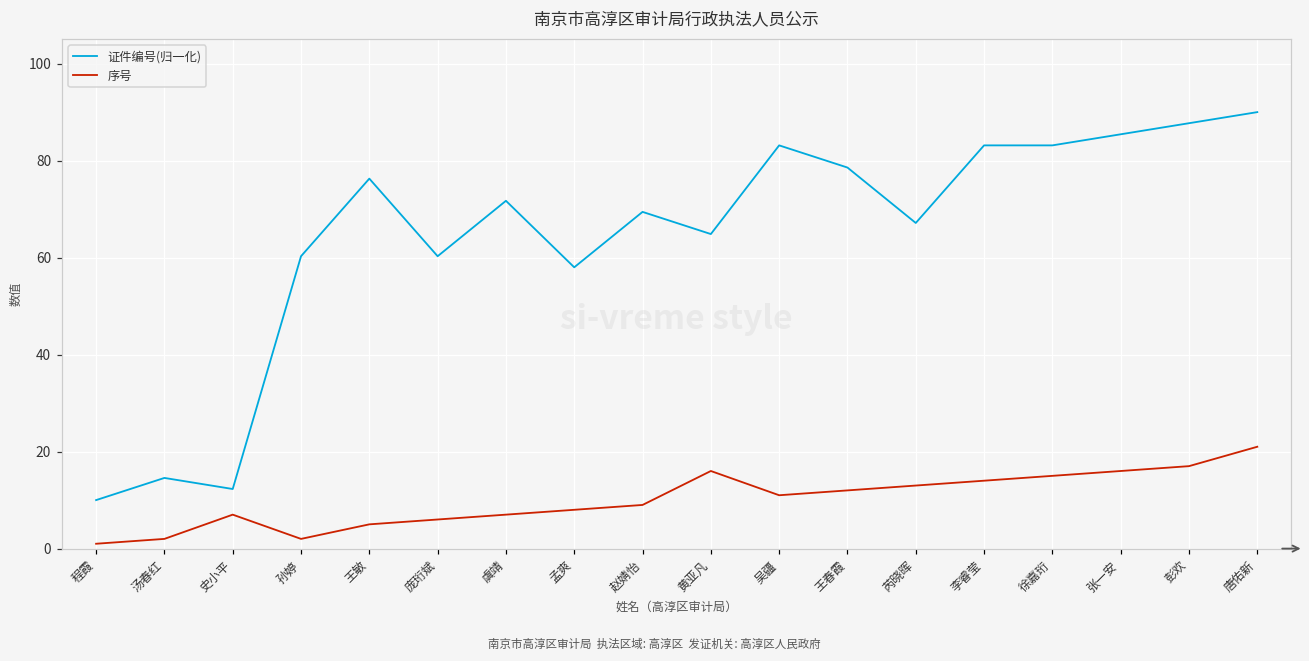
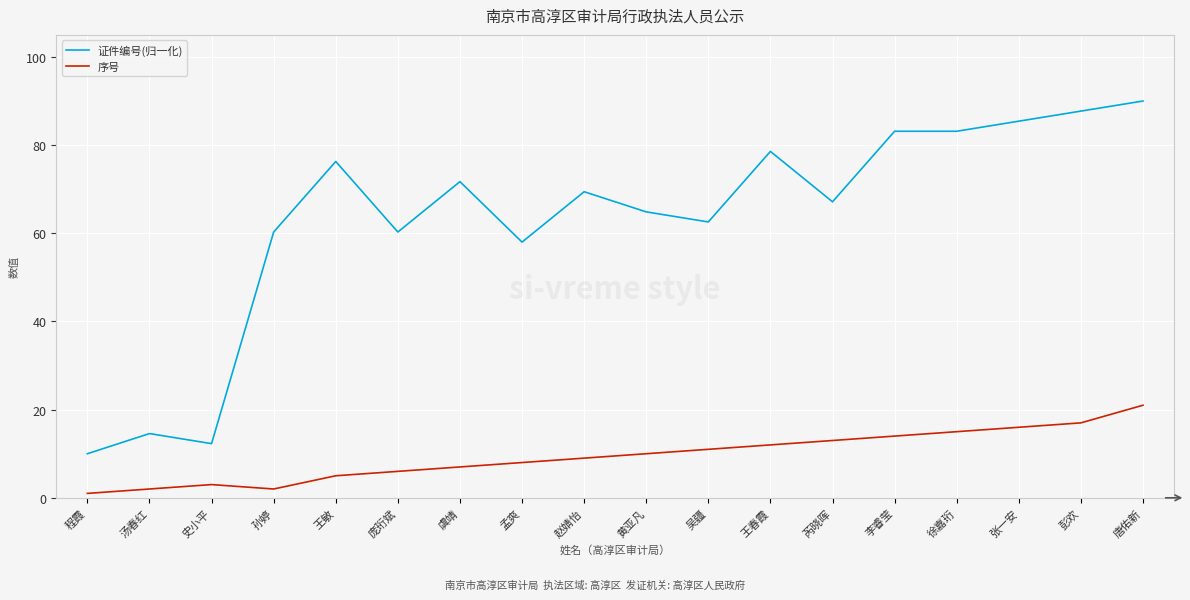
  {
    "证件编号(归一化)": {
      "程霞": 10,
      "汤春红": 15,
      "史小平": 12,
      "孙婷": 60,
      "王敏": 76,
      "庞珩斌": 60,
      "虞靖": 72,
      "孟爽": 58,
      "赵婧怡": 69,
      "黄亚凡": 65,
-     "吴疆": 83,
+     "吴疆": 63,
      "王春霞": 79,
      "芮晓晖": 67,
      "李睿莹": 83,
      "徐嘉珩": 83,
      "张一安": 85,
      "彭欢": 88,
      "唐佑新": 90
    },
    "序号": {
      "程霞": 1,
      "汤春红": 2,
-     "史小平": 7,
+     "史小平": 3,
      "孙婷": 2,
      "王敏": 5,
      "庞珩斌": 6,
      "虞靖": 7,
      "孟爽": 8,
      "赵婧怡": 9,
-     "黄亚凡": 16,
+     "黄亚凡": 10,
      "吴疆": 11,
      "王春霞": 12,
      "芮晓晖": 13,
      "李睿莹": 14,
      "徐嘉珩": 15,
      "张一安": 16,
      "彭欢": 17,
      "唐佑新": 21
    }
  }
